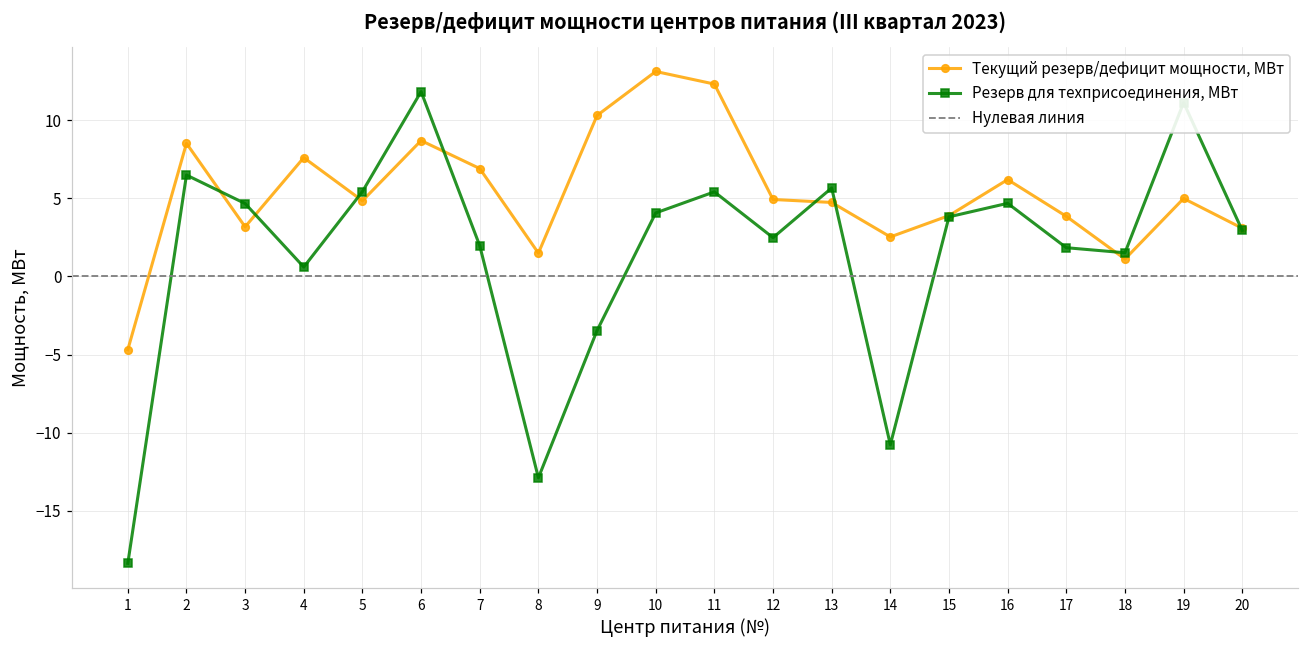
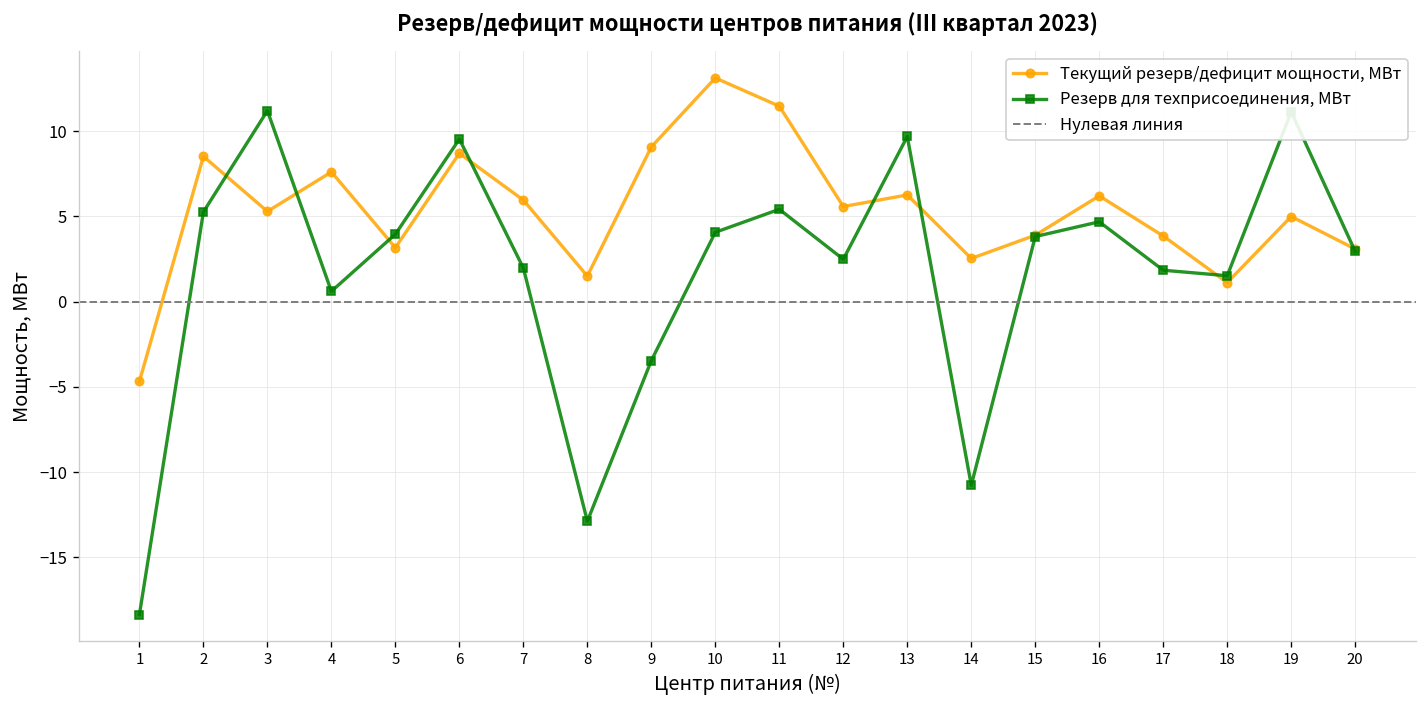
  {
    "Текущий резерв/дефицит мощности, МВт": {
      "1": -4.7,
      "2": 8.5,
-     "3": 3.2,
+     "3": 5.3,
      "4": 7.6,
-     "5": 4.8,
+     "5": 3.2,
      "6": 8.7,
-     "7": 6.9,
+     "7": 6.0,
      "8": 1.5,
-     "9": 10.3,
+     "9": 9.1,
      "10": 13.1,
-     "11": 12.3,
-     "12": 4.9,
-     "13": 4.7,
+     "11": 11.5,
+     "12": 5.6,
+     "13": 6.3,
      "14": 2.5,
      "16": 6.2,
      "17": 3.9,
      "18": 1.1,
      "19": 5.0
    },
    "Резерв для техприсоединения, МВт": {
      "1": -18.4,
-     "2": 6.5,
-     "3": 4.7,
+     "2": 5.3,
+     "3": 11.2,
      "4": 0.6,
-     "5": 5.4,
-     "6": 11.8,
+     "5": 4.0,
+     "6": 9.5,
      "7": 2.0,
      "8": -12.9,
      "9": -3.5,
      "10": 4.1,
      "11": 5.4,
      "12": 2.5,
-     "13": 5.7,
+     "13": 9.7,
      "14": -10.8,
      "16": 4.7,
      "17": 1.8,
      "18": 1.5
    }
  }
